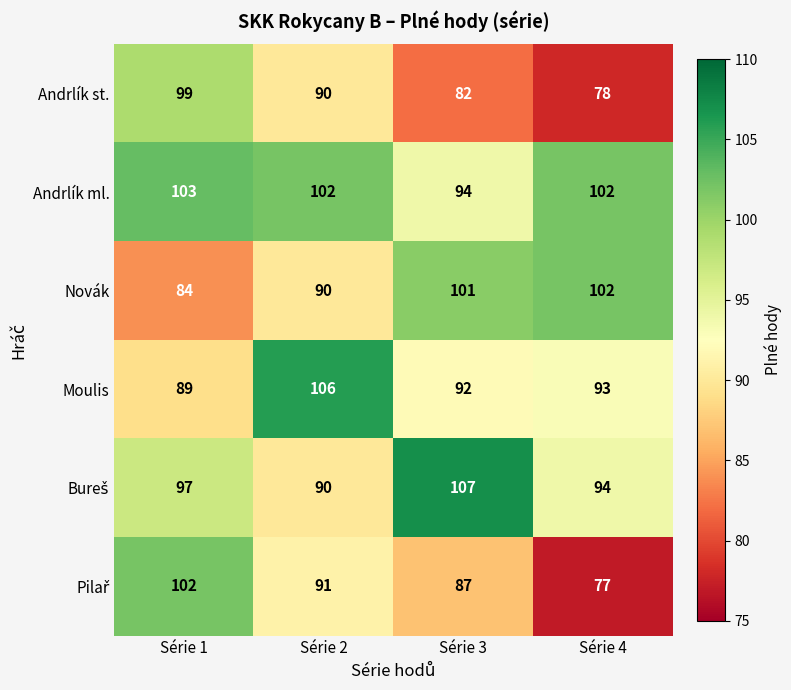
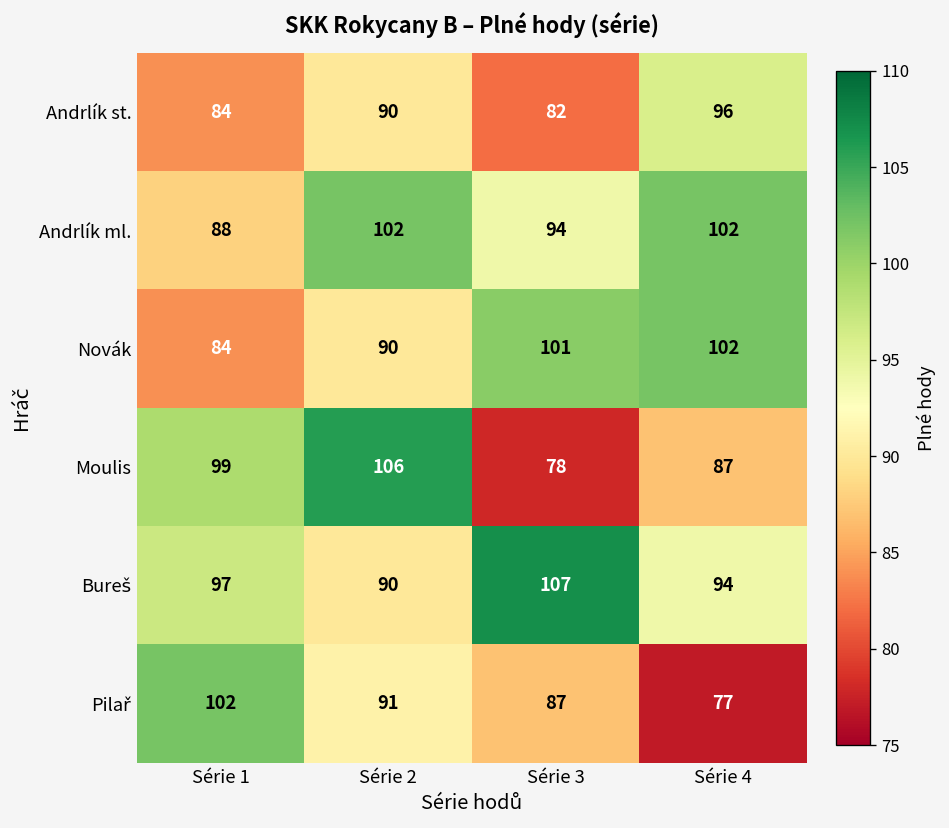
  {
    "Andrlík st.": {
-     "Série 1": 99,
+     "Série 1": 84,
      "Série 2": 90,
      "Série 3": 82,
-     "Série 4": 78
+     "Série 4": 96
    },
    "Andrlík ml.": {
-     "Série 1": 103,
+     "Série 1": 88,
      "Série 2": 102,
      "Série 3": 94,
      "Série 4": 102
    },
    "Novák": {
      "Série 1": 84,
      "Série 2": 90,
      "Série 3": 101,
      "Série 4": 102
    },
    "Moulis": {
-     "Série 1": 89,
+     "Série 1": 99,
      "Série 2": 106,
-     "Série 3": 92,
-     "Série 4": 93
+     "Série 3": 78,
+     "Série 4": 87
    },
    "Bureš": {
      "Série 1": 97,
      "Série 2": 90,
      "Série 3": 107,
      "Série 4": 94
    },
    "Pilař": {
      "Série 1": 102,
      "Série 2": 91,
      "Série 3": 87,
      "Série 4": 77
    }
  }
